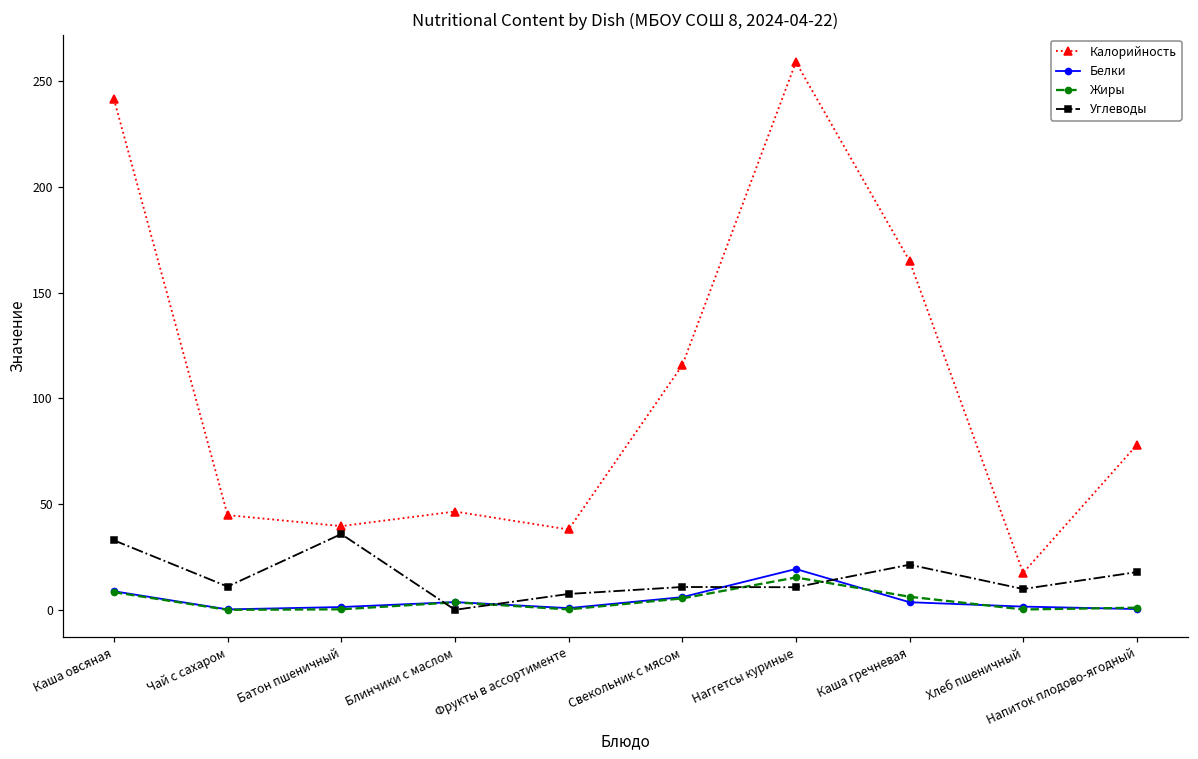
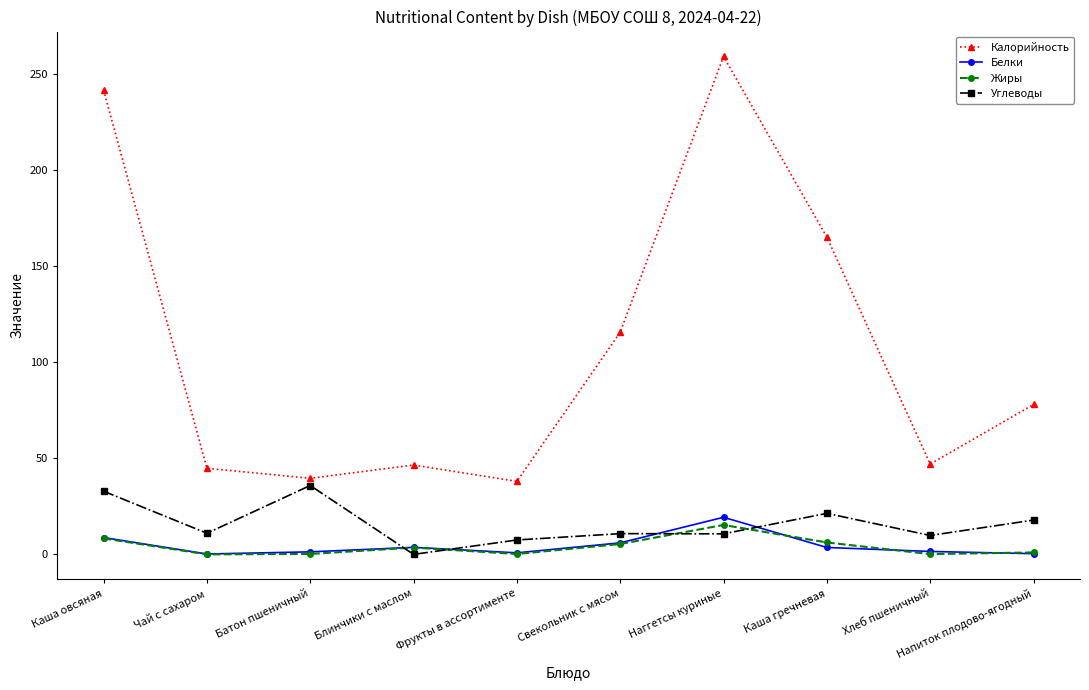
  {
    "Калорийность": {
      "Каша овсяная": 242,
      "Чай с сахаром": 45,
      "Батон пшеничный": 40,
      "Блинчики с маслом": 47,
      "Фрукты в ассортименте": 38,
      "Свекольник с мясом": 116,
      "Наггетсы куриные": 259,
      "Каша гречневая": 165,
-     "Хлеб пшеничный": 18,
+     "Хлеб пшеничный": 47,
      "Напиток плодово-ягодный": 78
    },
    "Белки": {
      "Наггетсы куриные": 19,
      "Каша гречневая": 4,
      "Хлеб пшеничный": 2
    },
    "Жиры": {
      "Наггетсы куриные": 15,
      "Каша гречневая": 6,
      "Хлеб пшеничный": 0
    },
    "Углеводы": {
      "Каша овсяная": 33,
      "Чай с сахаром": 11,
      "Батон пшеничный": 36,
      "Блинчики с маслом": 0,
      "Фрукты в ассортименте": 8,
      "Свекольник с мясом": 11,
      "Наггетсы куриные": 11,
      "Каша гречневая": 21,
      "Хлеб пшеничный": 10,
      "Напиток плодово-ягодный": 18
    }
  }
